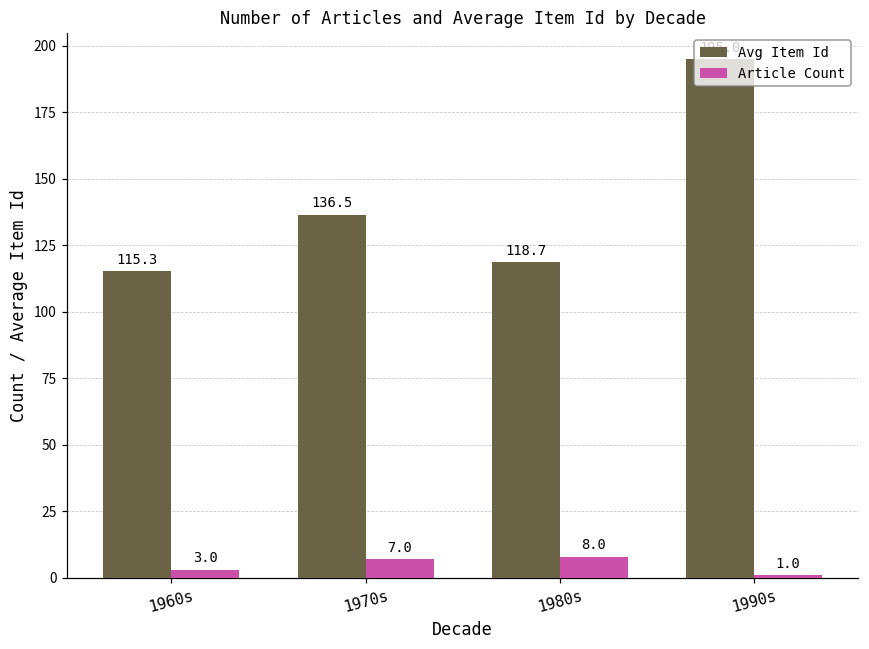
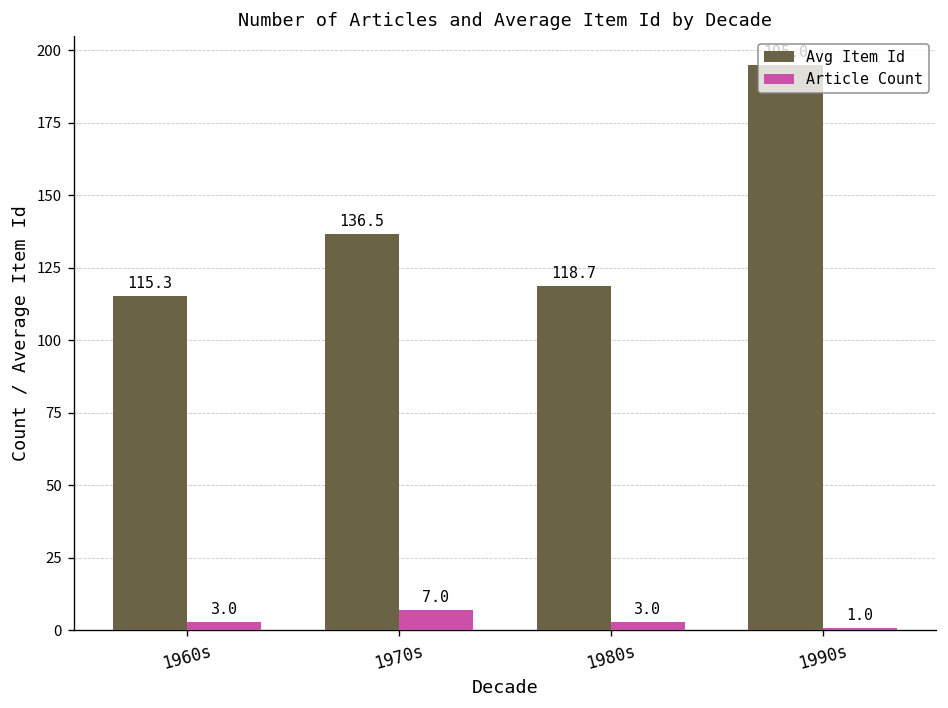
  {
    "Avg Item Id": {
      "1960s": 115.3,
      "1970s": 136.5,
      "1980s": 118.7
    },
    "Article Count": {
      "1960s": 3.0,
      "1970s": 7.0,
-     "1980s": 8.0,
+     "1980s": 3.0,
      "1990s": 1.0
    }
  }
